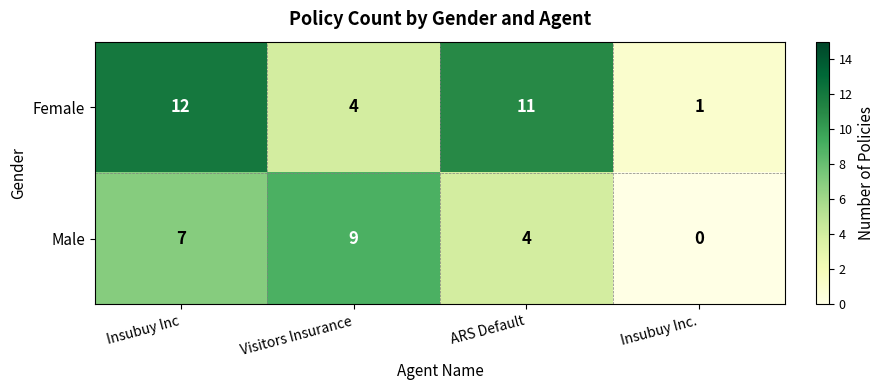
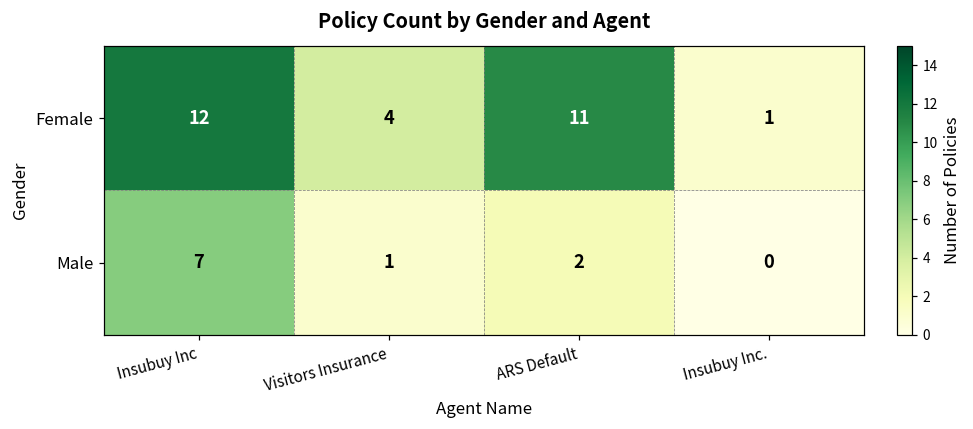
  {
    "Female": {
      "Insubuy Inc": 12,
      "Visitors Insurance": 4,
      "ARS Default": 11,
      "Insubuy Inc.": 1
    },
    "Male": {
      "Insubuy Inc": 7,
-     "Visitors Insurance": 9,
-     "ARS Default": 4,
+     "Visitors Insurance": 1,
+     "ARS Default": 2,
      "Insubuy Inc.": 0
    }
  }
